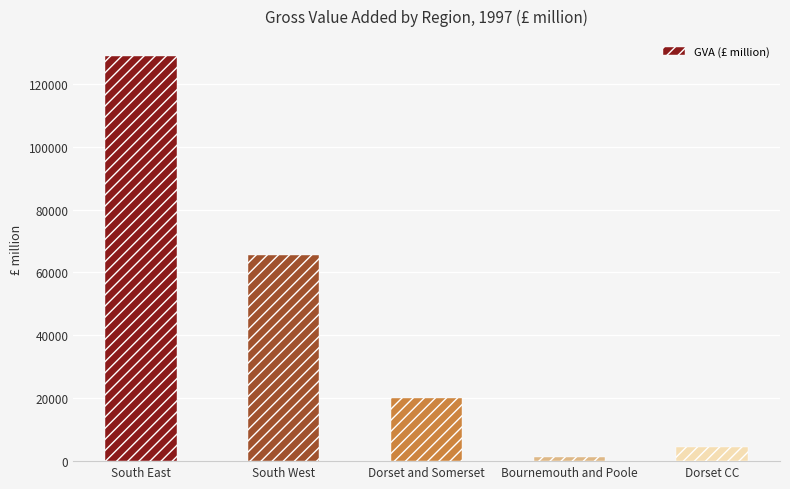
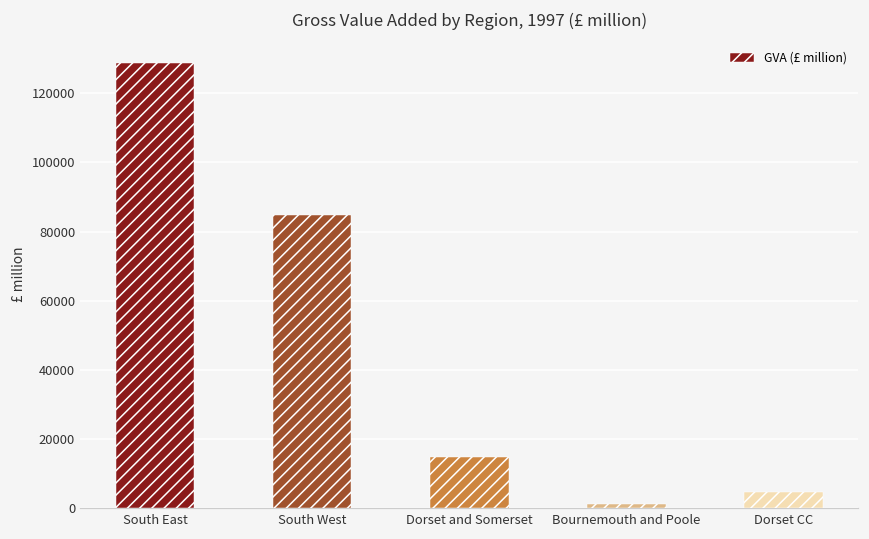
  {
    "South East": 129000,
-   "South West": 66000,
-   "Dorset and Somerset": 20000,
+   "South West": 85000,
+   "Dorset and Somerset": 15000,
    "Bournemouth and Poole": 1000,
    "Dorset CC": 5000
  }
